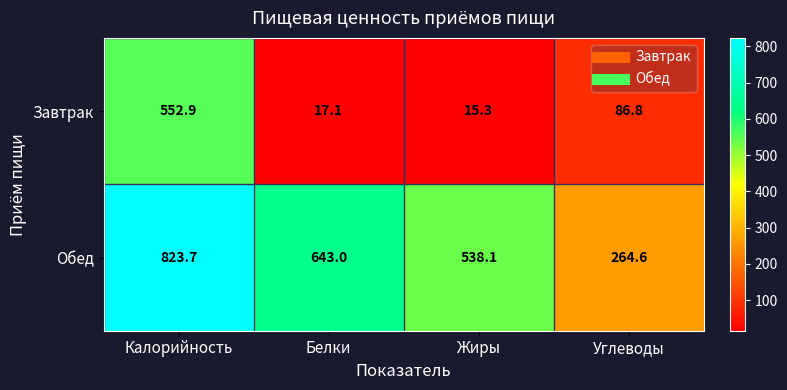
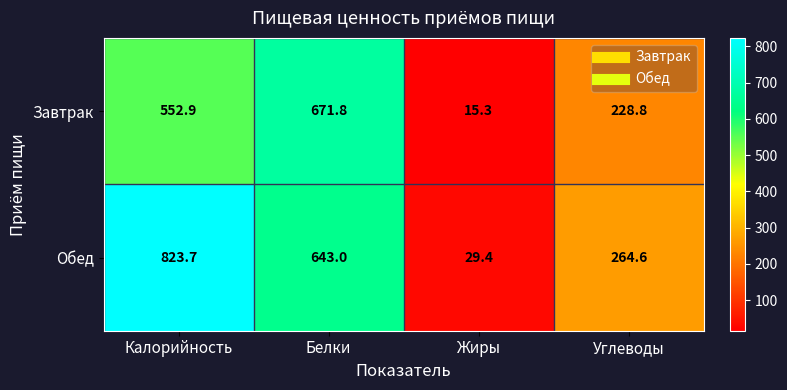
  {
    "Завтрак": {
      "Калорийность": 552.9,
-     "Белки": 17.1,
+     "Белки": 671.8,
      "Жиры": 15.3,
-     "Углеводы": 86.8
+     "Углеводы": 228.8
    },
    "Обед": {
      "Калорийность": 823.7,
      "Белки": 643.0,
-     "Жиры": 538.1,
+     "Жиры": 29.4,
      "Углеводы": 264.6
    }
  }
